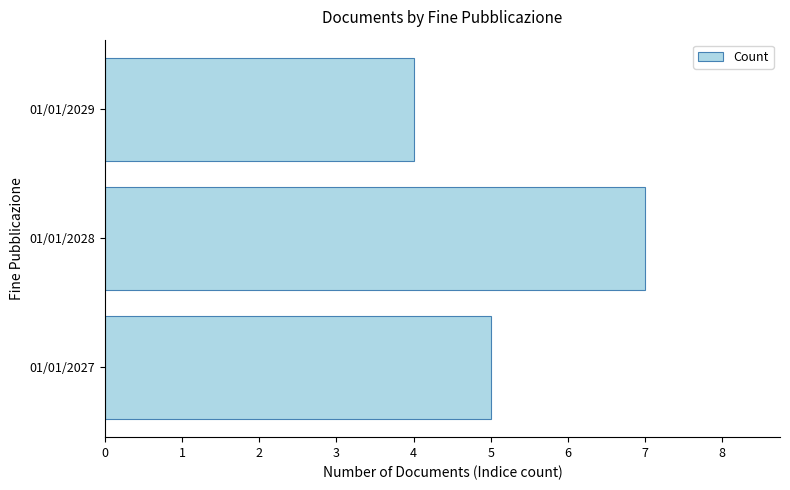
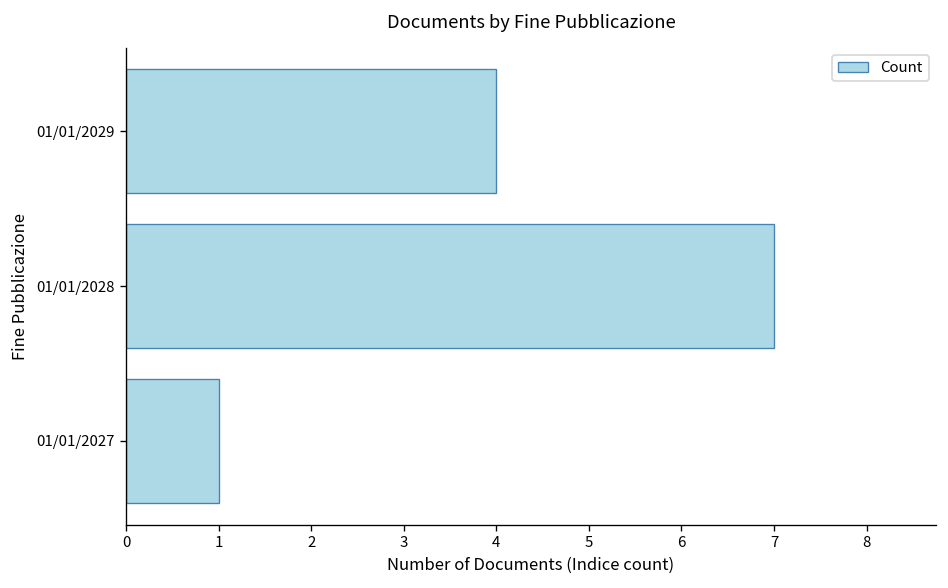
  {
    "01/01/2029": 4,
    "01/01/2028": 7,
-   "01/01/2027": 5
+   "01/01/2027": 1
  }
